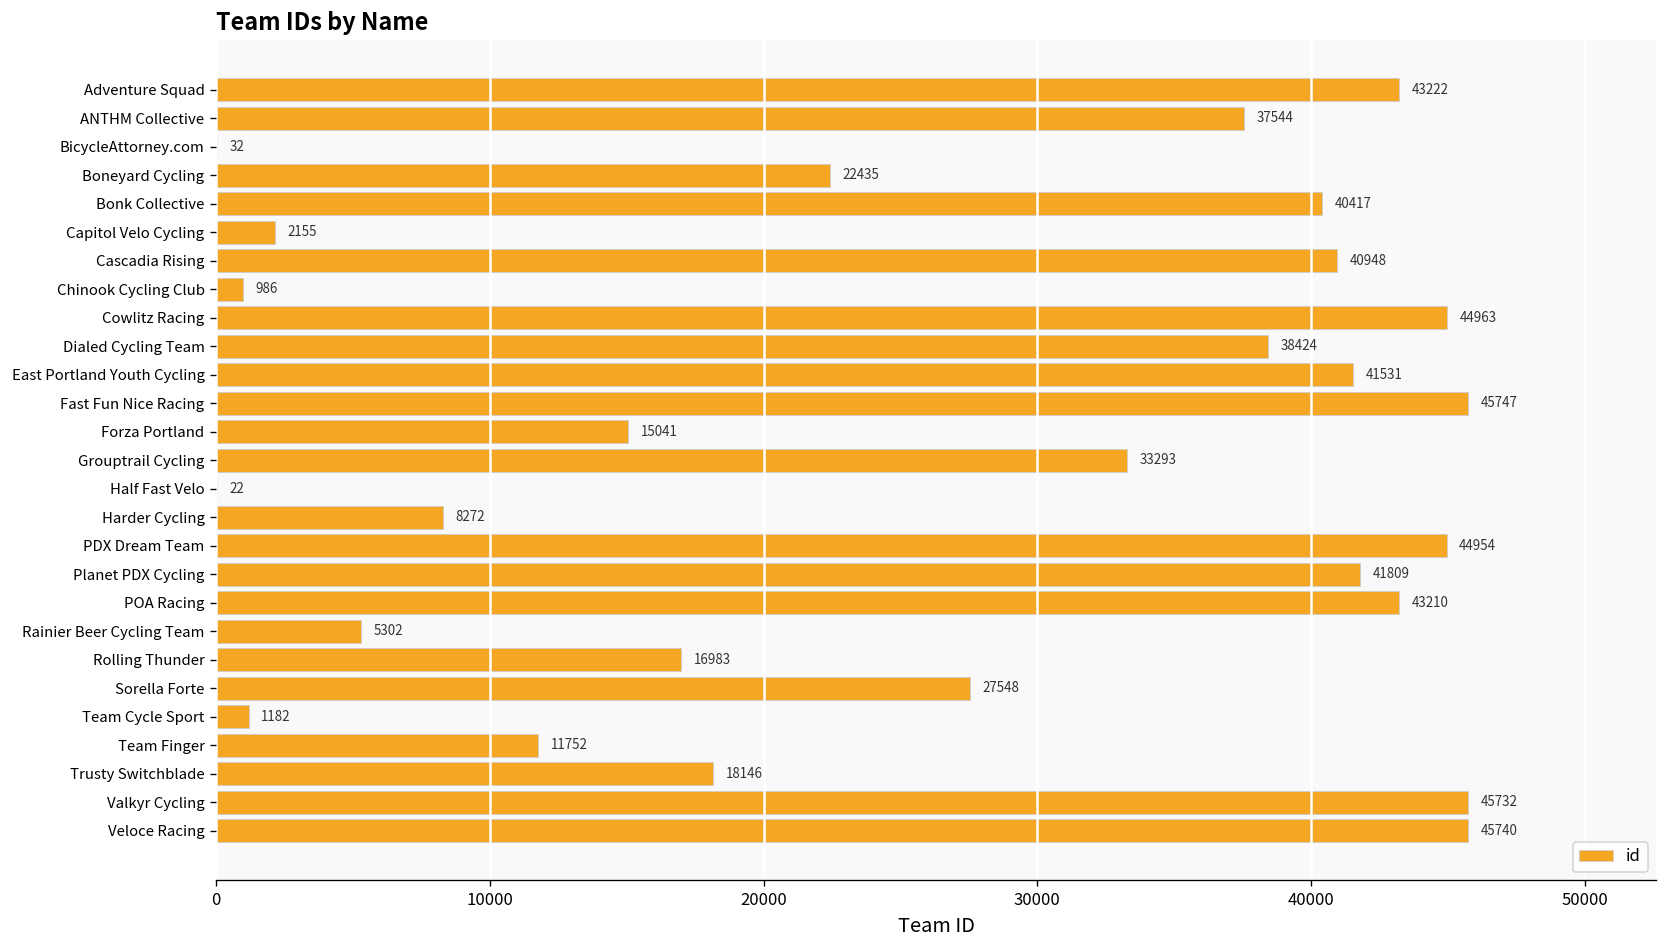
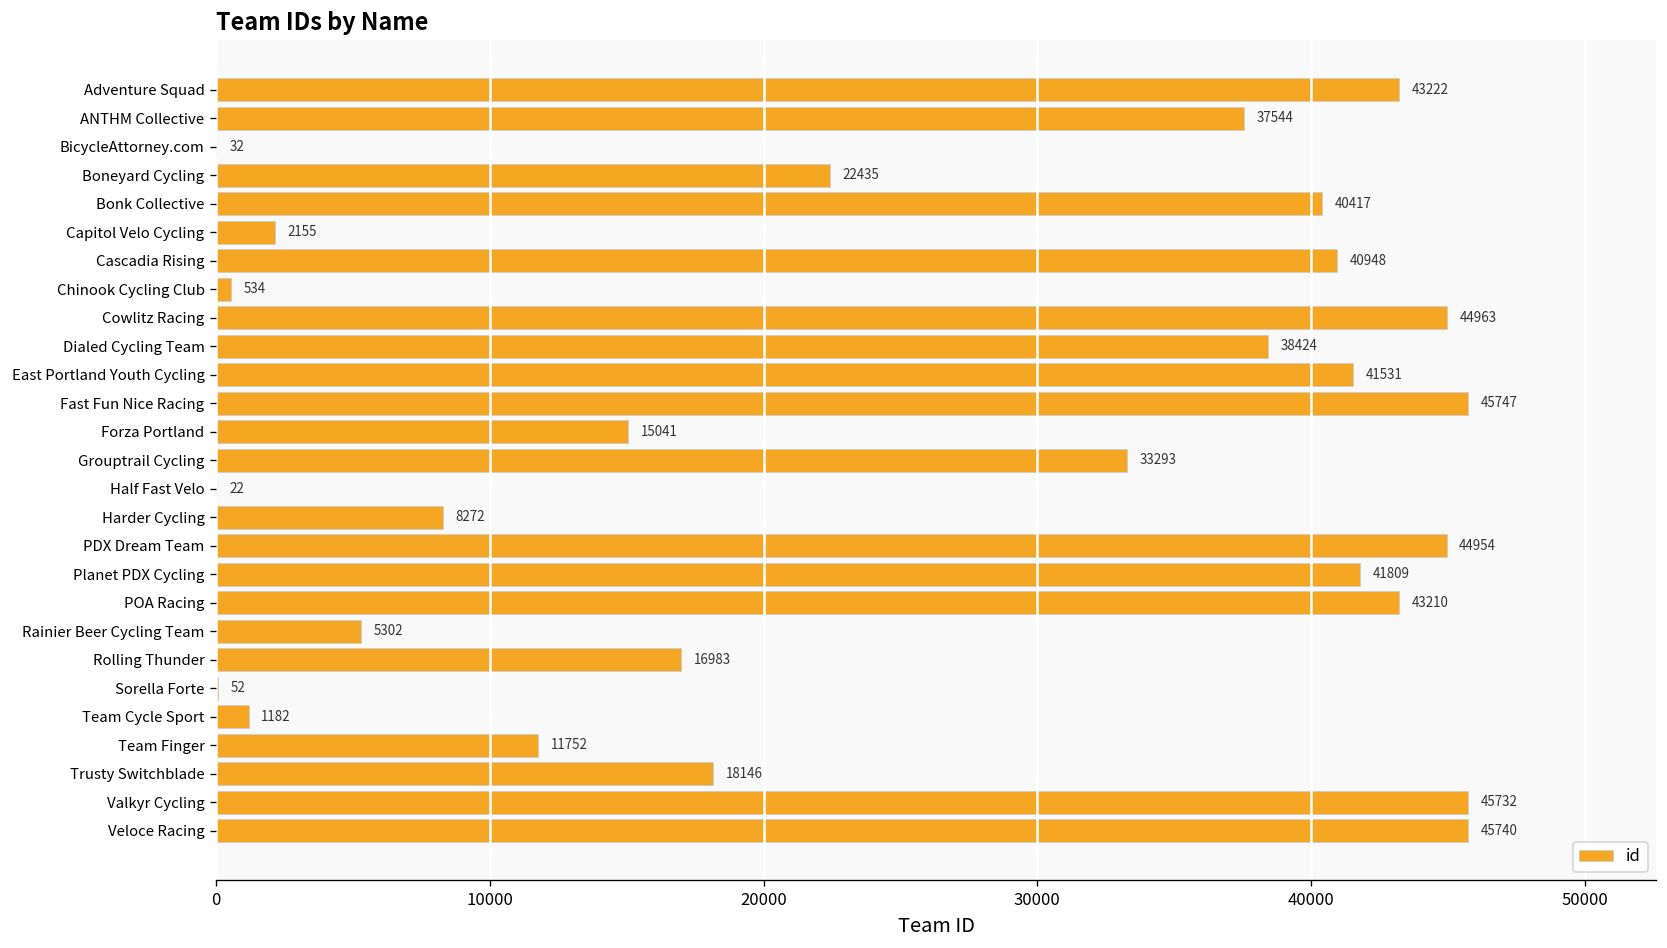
  {
    "Adventure Squad": 43222,
    "ANTHM Collective": 37544,
    "BicycleAttorney.com": 32,
    "Boneyard Cycling": 22435,
    "Bonk Collective": 40417,
    "Capitol Velo Cycling": 2155,
    "Cascadia Rising": 40948,
-   "Chinook Cycling Club": 986,
+   "Chinook Cycling Club": 534,
    "Cowlitz Racing": 44963,
    "Dialed Cycling Team": 38424,
    "East Portland Youth Cycling": 41531,
    "Fast Fun Nice Racing": 45747,
    "Forza Portland": 15041,
    "Grouptrail Cycling": 33293,
    "Half Fast Velo": 22,
    "Harder Cycling": 8272,
    "PDX Dream Team": 44954,
    "Planet PDX Cycling": 41809,
    "POA Racing": 43210,
    "Rainier Beer Cycling Team": 5302,
    "Rolling Thunder": 16983,
-   "Sorella Forte": 27548,
+   "Sorella Forte": 52,
    "Team Cycle Sport": 1182,
    "Team Finger": 11752,
    "Trusty Switchblade": 18146,
    "Valkyr Cycling": 45732,
    "Veloce Racing": 45740
  }
